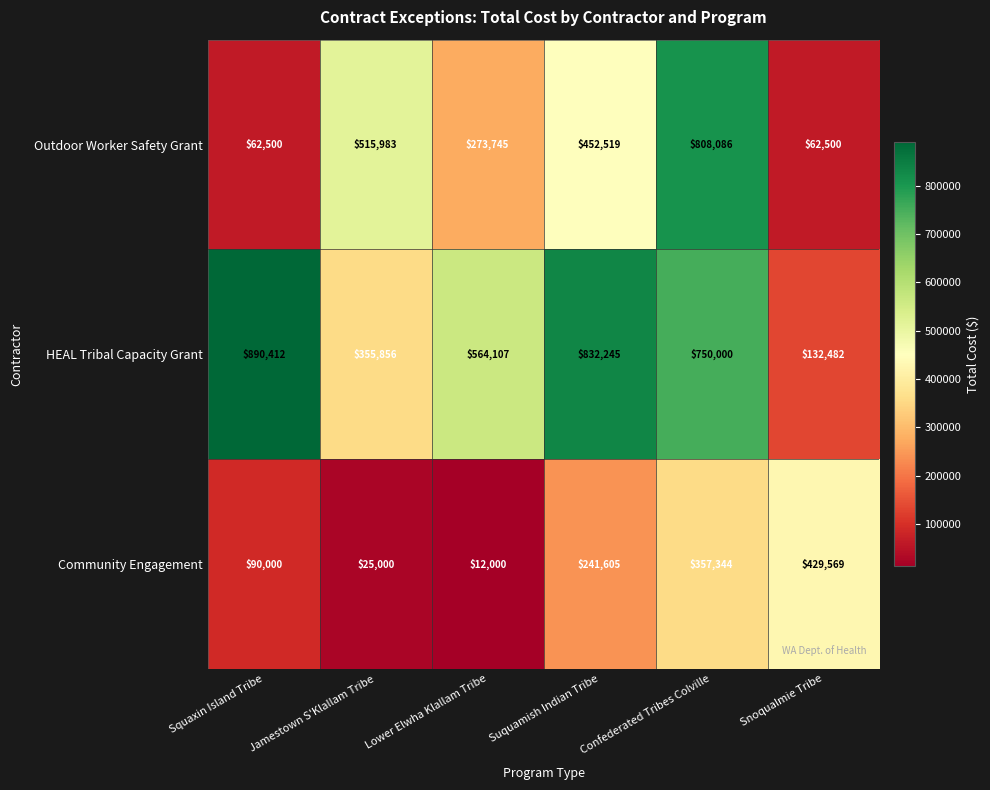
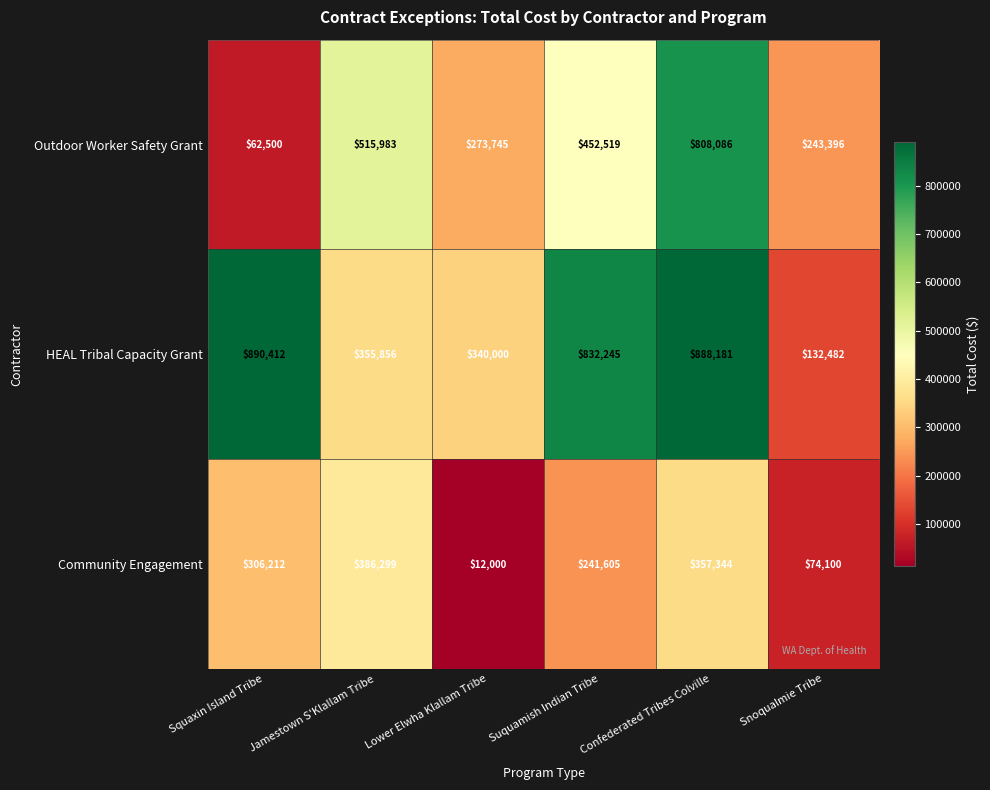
  {
    "Outdoor Worker Safety Grant": {
      "Squaxin Island Tribe": "$62,500",
      "Jamestown S'Klallam Tribe": "$515,983",
      "Lower Elwha Klallam Tribe": "$273,745",
      "Suquamish Indian Tribe": "$452,519",
      "Confederated Tribes Colville": "$808,086",
-     "Snoqualmie Tribe": "$62,500"
+     "Snoqualmie Tribe": "$243,396"
    },
    "HEAL Tribal Capacity Grant": {
      "Squaxin Island Tribe": "$890,412",
      "Jamestown S'Klallam Tribe": "$355,856",
-     "Lower Elwha Klallam Tribe": "$564,107",
+     "Lower Elwha Klallam Tribe": "$340,000",
      "Suquamish Indian Tribe": "$832,245",
-     "Confederated Tribes Colville": "$750,000",
+     "Confederated Tribes Colville": "$888,181",
      "Snoqualmie Tribe": "$132,482"
    },
    "Community Engagement": {
-     "Squaxin Island Tribe": "$90,000",
-     "Jamestown S'Klallam Tribe": "$25,000",
+     "Squaxin Island Tribe": "$306,212",
+     "Jamestown S'Klallam Tribe": "$386,299",
      "Lower Elwha Klallam Tribe": "$12,000",
      "Suquamish Indian Tribe": "$241,605",
      "Confederated Tribes Colville": "$357,344",
-     "Snoqualmie Tribe": "$429,569"
+     "Snoqualmie Tribe": "$74,100"
    }
  }
